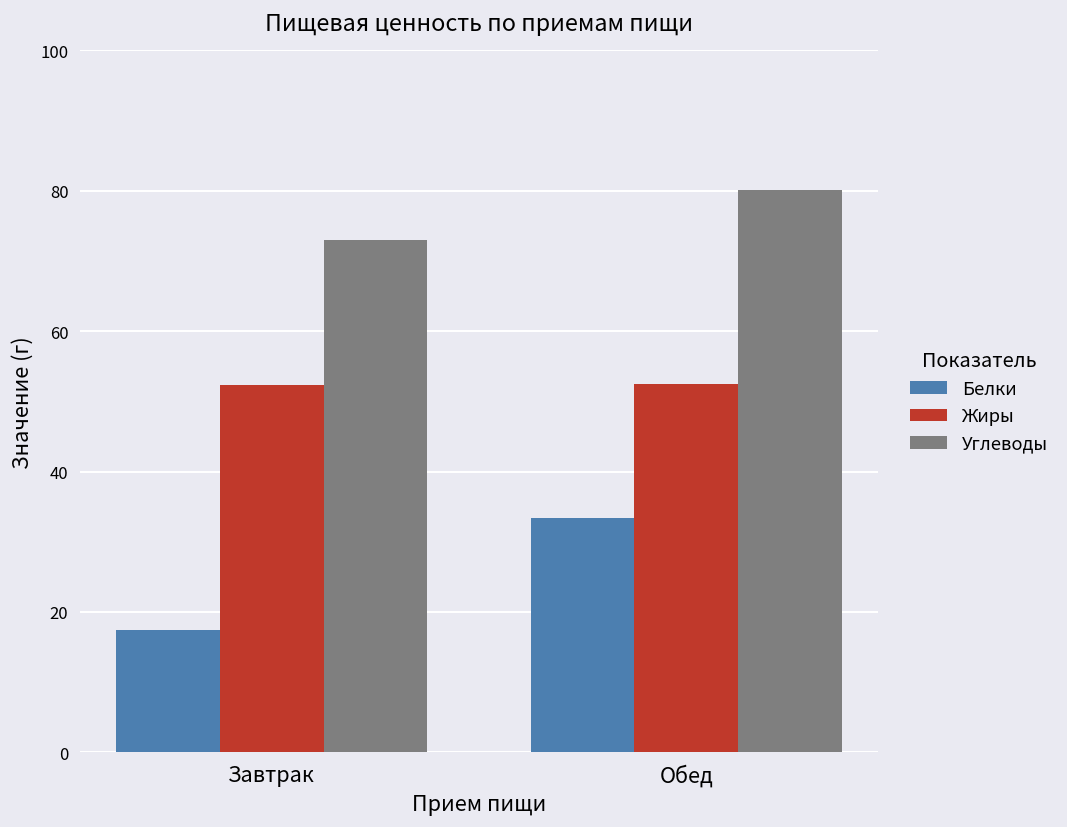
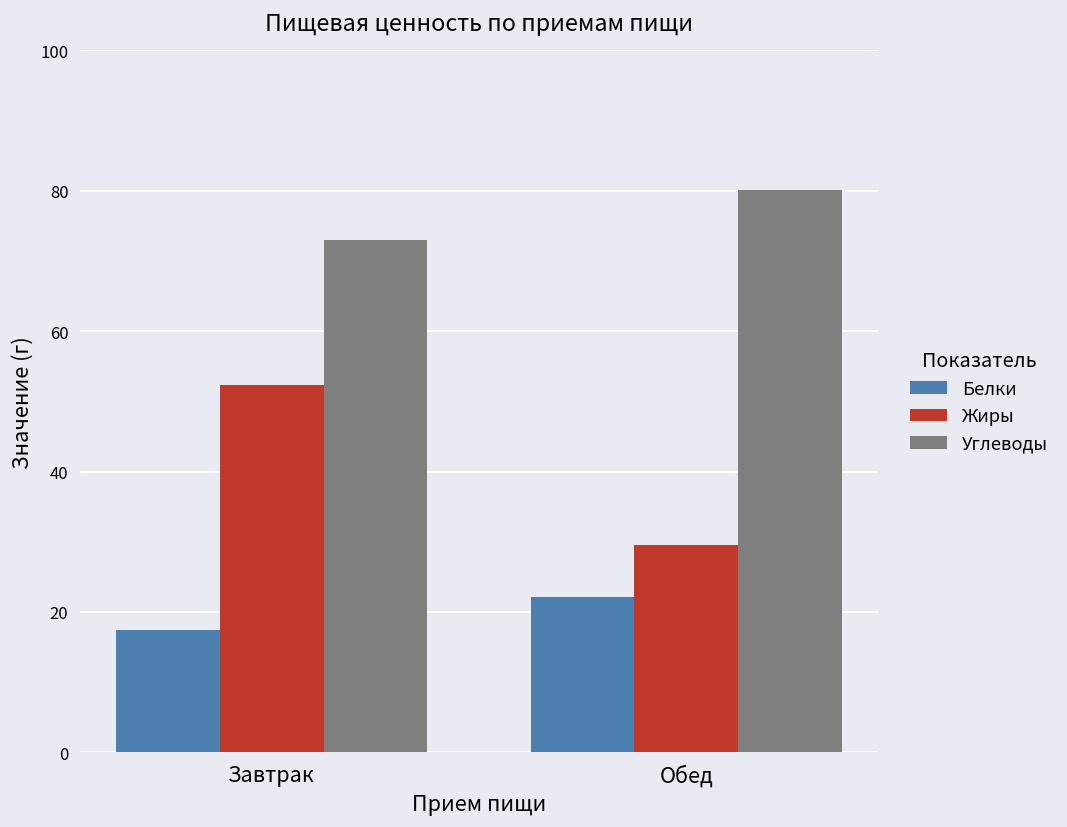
  {
    "Белки": {
      "Завтрак": 17,
-     "Обед": 33
+     "Обед": 22
    },
    "Жиры": {
      "Завтрак": 52,
-     "Обед": 52
+     "Обед": 30
    },
    "Углеводы": {
      "Завтрак": 73,
      "Обед": 80
    }
  }
